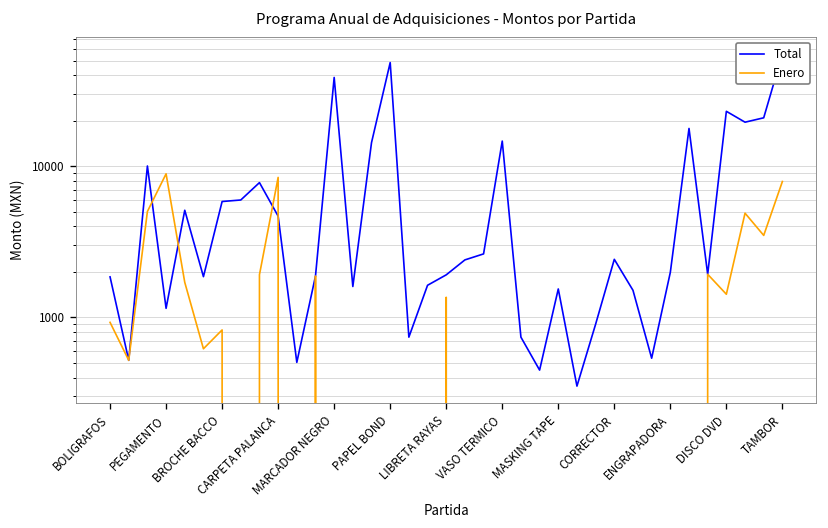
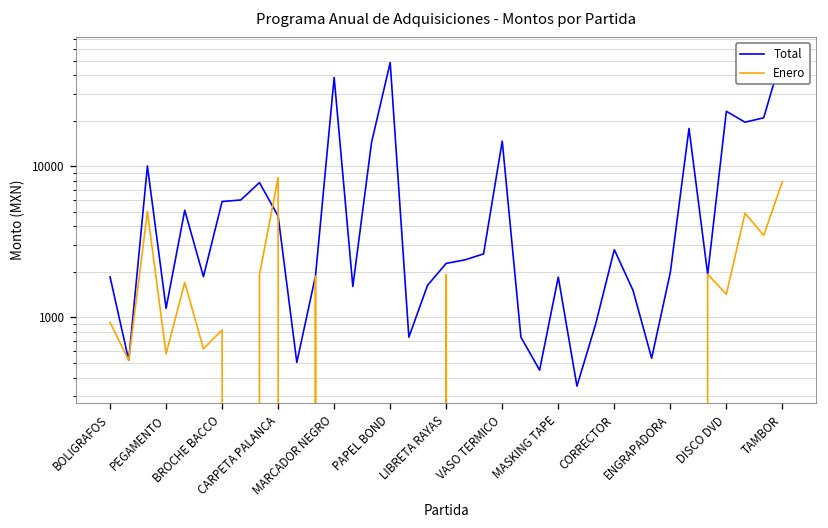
  {
    "Total": {
      "BOLIGRAFOS": 1900,
      "PEGAMENTO": 1100,
      "BROCHE BACCO": 6000,
      "CARPETA PALANCA": 4700,
      "MARCADOR NEGRO": 39000,
      "PAPEL BOND": 49000,
-     "LIBRETA RAYAS": 1900,
+     "LIBRETA RAYAS": 2300,
      "VASO TERMICO": 15000,
-     "MASKING TAPE": 1500,
-     "CORRECTOR": 2400,
+     "MASKING TAPE": 1800,
+     "CORRECTOR": 2800,
      "ENGRAPADORA": 2000,
      "DISCO DVD": 23000
    },
    "Enero": {
      "BOLIGRAFOS": 900,
-     "PEGAMENTO": 9000,
+     "PEGAMENTO": 600,
      "BROCHE BACCO": 800,
      "CARPETA PALANCA": 8000,
-     "LIBRETA RAYAS": 1400,
+     "LIBRETA RAYAS": 1900,
      "DISCO DVD": 1400,
      "TAMBOR": 8000
    }
  }
